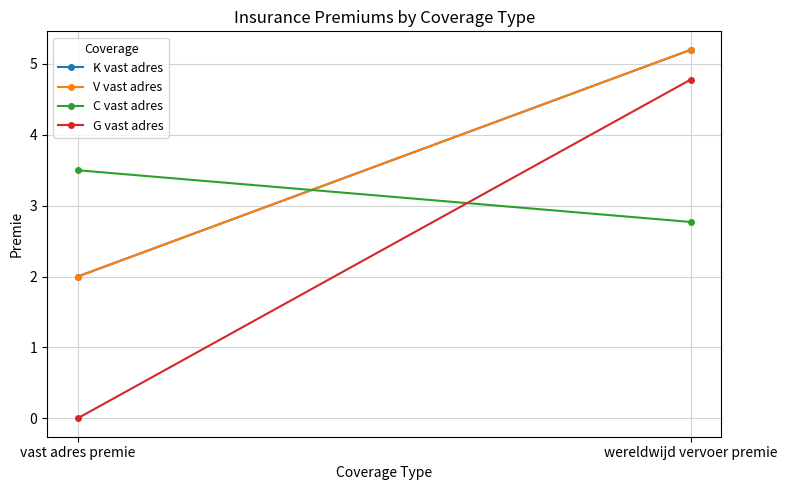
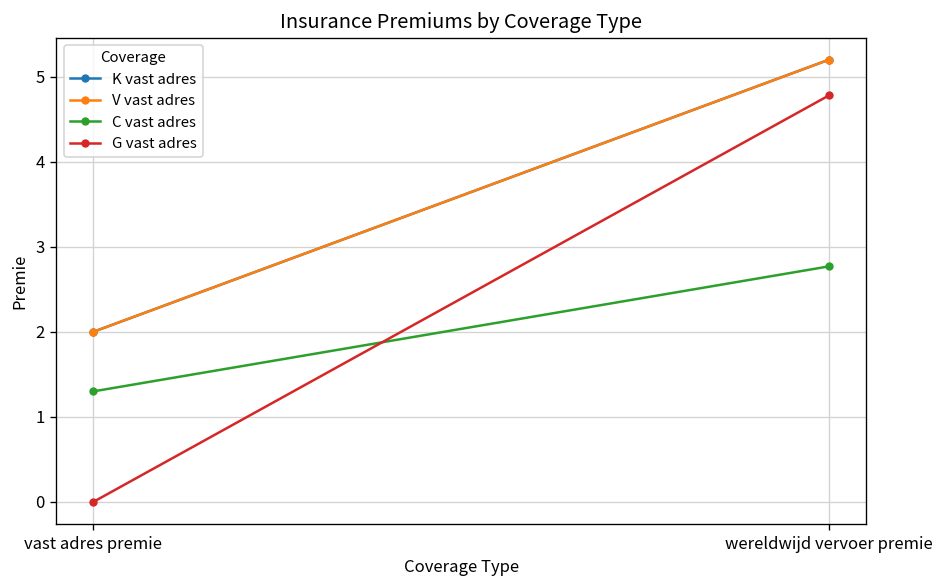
  {
    "V vast adres": {
      "vast adres premie": 2.0,
      "wereldwijd vervoer premie": 5.2
    },
    "C vast adres": {
-     "vast adres premie": 3.5,
+     "vast adres premie": 1.3,
      "wereldwijd vervoer premie": 2.8
    },
    "G vast adres": {
      "vast adres premie": 0.0,
      "wereldwijd vervoer premie": 4.8
    }
  }
